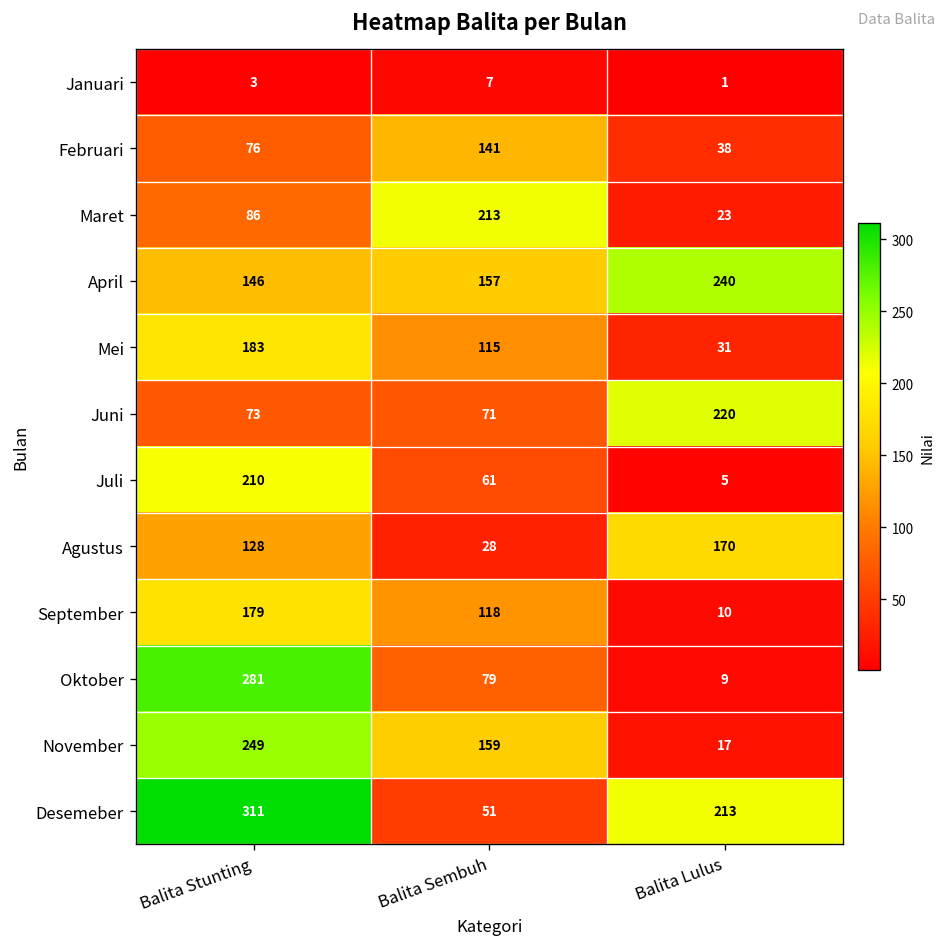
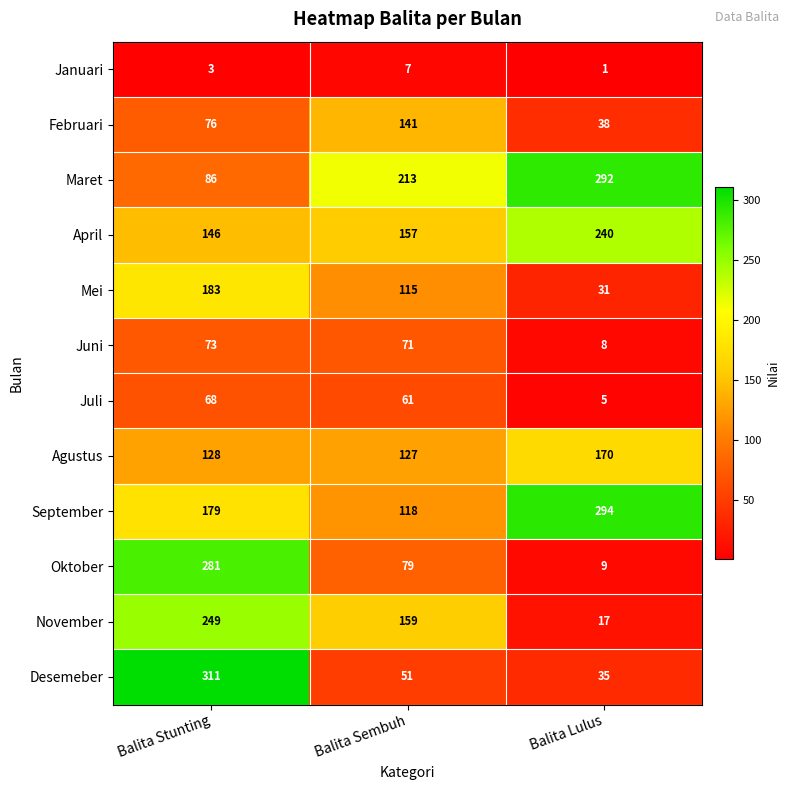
  {
    "Januari": {
      "Balita Stunting": 3,
      "Balita Sembuh": 7,
      "Balita Lulus": 1
    },
    "Februari": {
      "Balita Stunting": 76,
      "Balita Sembuh": 141,
      "Balita Lulus": 38
    },
    "Maret": {
      "Balita Stunting": 86,
      "Balita Sembuh": 213,
-     "Balita Lulus": 23
+     "Balita Lulus": 292
    },
    "April": {
      "Balita Stunting": 146,
      "Balita Sembuh": 157,
      "Balita Lulus": 240
    },
    "Mei": {
      "Balita Stunting": 183,
      "Balita Sembuh": 115,
      "Balita Lulus": 31
    },
    "Juni": {
      "Balita Stunting": 73,
      "Balita Sembuh": 71,
-     "Balita Lulus": 220
+     "Balita Lulus": 8
    },
    "Juli": {
-     "Balita Stunting": 210,
+     "Balita Stunting": 68,
      "Balita Sembuh": 61,
      "Balita Lulus": 5
    },
    "Agustus": {
      "Balita Stunting": 128,
-     "Balita Sembuh": 28,
+     "Balita Sembuh": 127,
      "Balita Lulus": 170
    },
    "September": {
      "Balita Stunting": 179,
      "Balita Sembuh": 118,
-     "Balita Lulus": 10
+     "Balita Lulus": 294
    },
    "Oktober": {
      "Balita Stunting": 281,
      "Balita Sembuh": 79,
      "Balita Lulus": 9
    },
    "November": {
      "Balita Stunting": 249,
      "Balita Sembuh": 159,
      "Balita Lulus": 17
    },
    "Desemeber": {
      "Balita Stunting": 311,
      "Balita Sembuh": 51,
-     "Balita Lulus": 213
+     "Balita Lulus": 35
    }
  }
